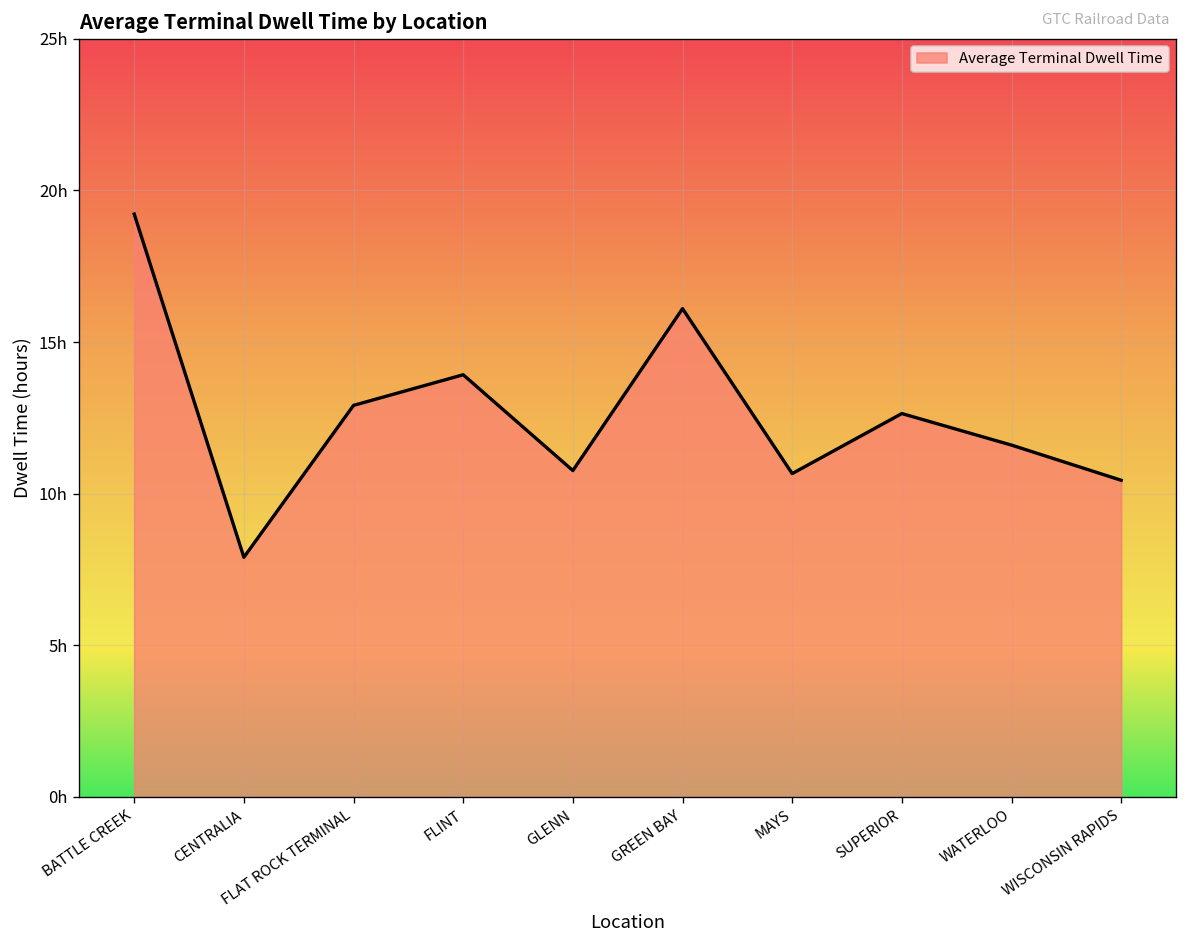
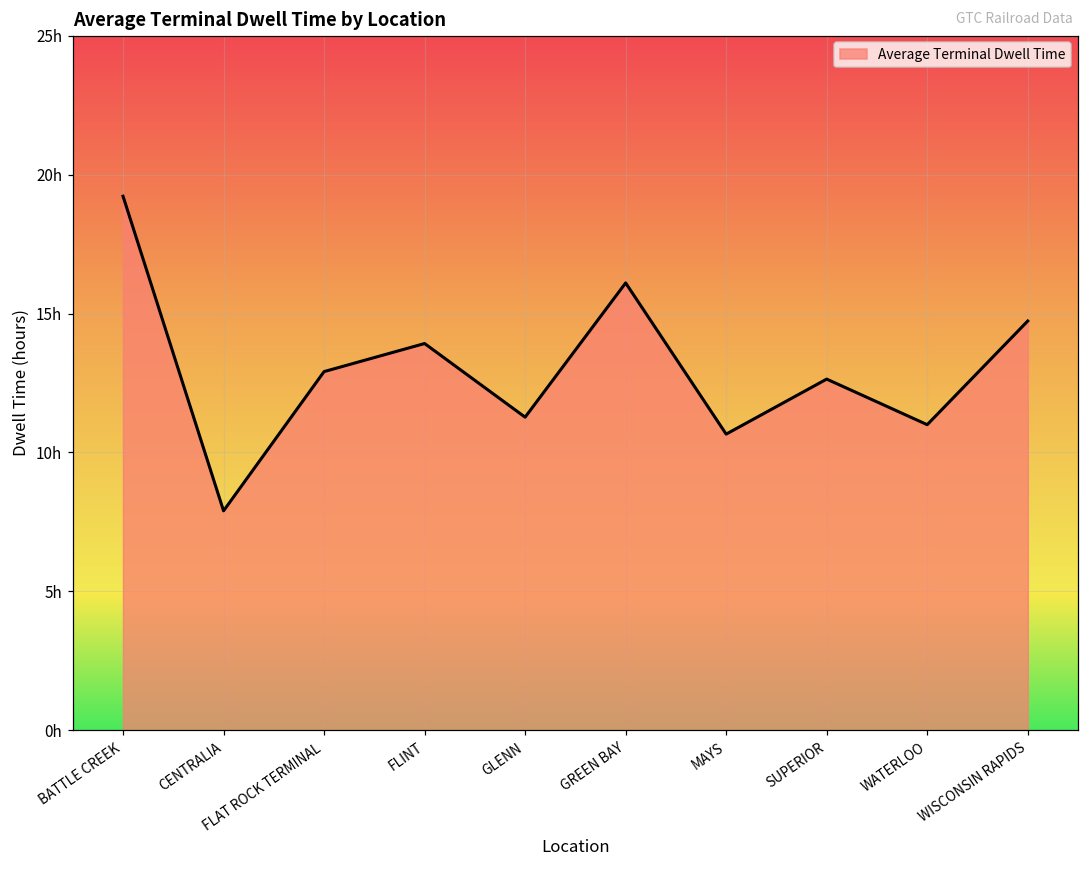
  {
    "BATTLE CREEK": "19.2h",
    "CENTRALIA": "7.9h",
    "FLAT ROCK TERMINAL": "12.9h",
    "FLINT": "13.9h",
-   "GLENN": "10.8h",
+   "GLENN": "11.3h",
    "GREEN BAY": "16.1h",
    "MAYS": "10.7h",
    "SUPERIOR": "12.6h",
-   "WATERLOO": "11.6h",
-   "WISCONSIN RAPIDS": "10.4h"
+   "WATERLOO": "11.0h",
+   "WISCONSIN RAPIDS": "14.7h"
  }
